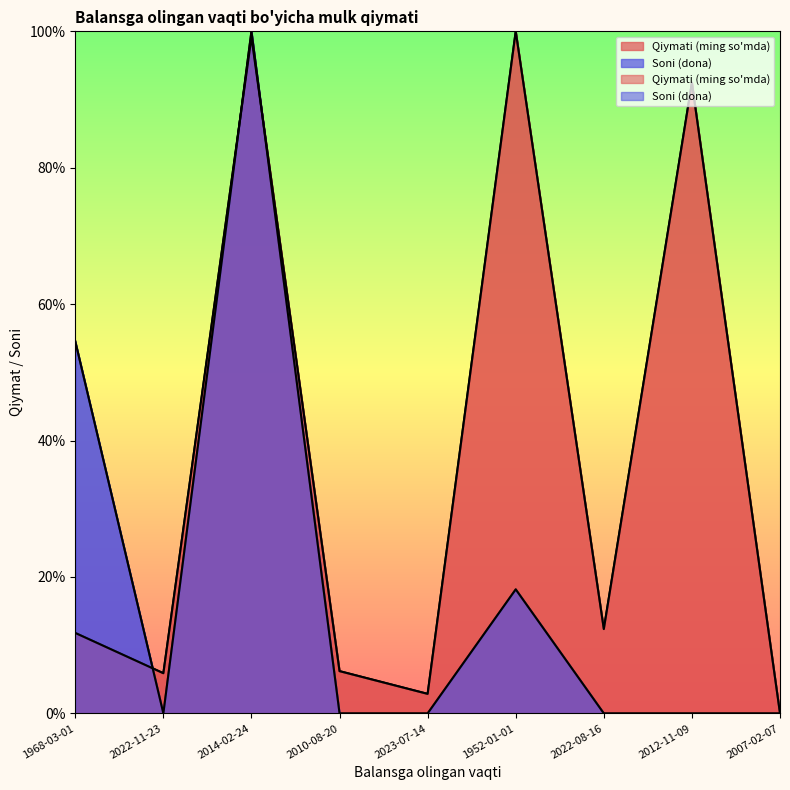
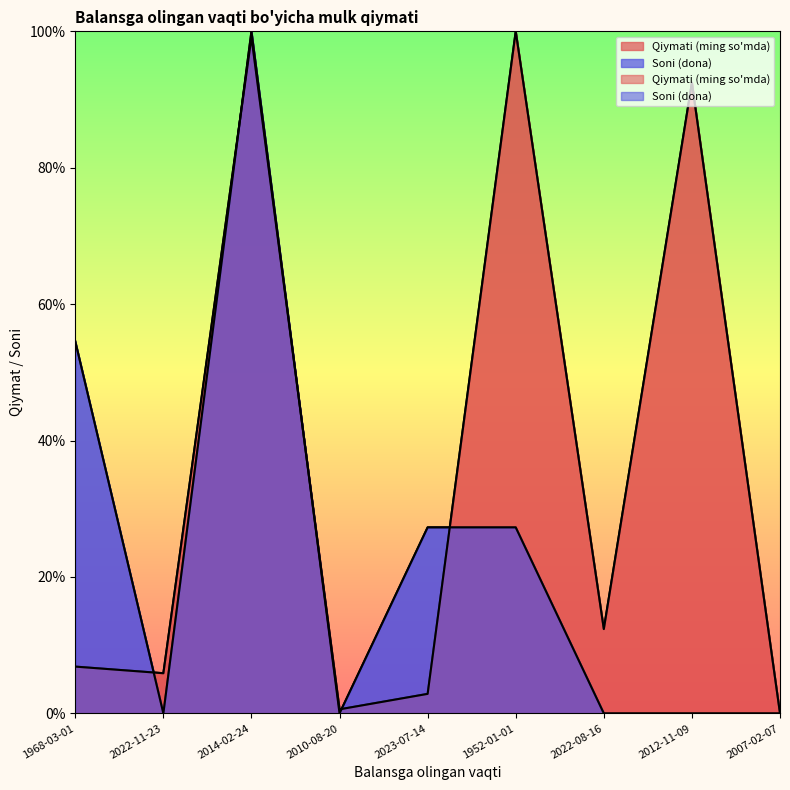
  {
    "Qiymati (ming so'mda)": {
-     "1968-03-01": "12%",
+     "1968-03-01": "7%",
      "2022-11-23": "6%",
      "2014-02-24": "99%",
-     "2010-08-20": "6%",
+     "2010-08-20": "1%",
      "2023-07-14": "3%",
      "1952-01-01": "100%",
      "2022-08-16": "12%"
    },
    "Soni (dona)": {
      "1968-03-01": "55%",
      "2022-11-23": "0%",
      "2014-02-24": "100%",
      "2010-08-20": "0%",
-     "2023-07-14": "0%",
-     "1952-01-01": "18%",
+     "2023-07-14": "27%",
+     "1952-01-01": "27%",
      "2022-08-16": "0%",
      "2012-11-09": "0%"
    }
  }
